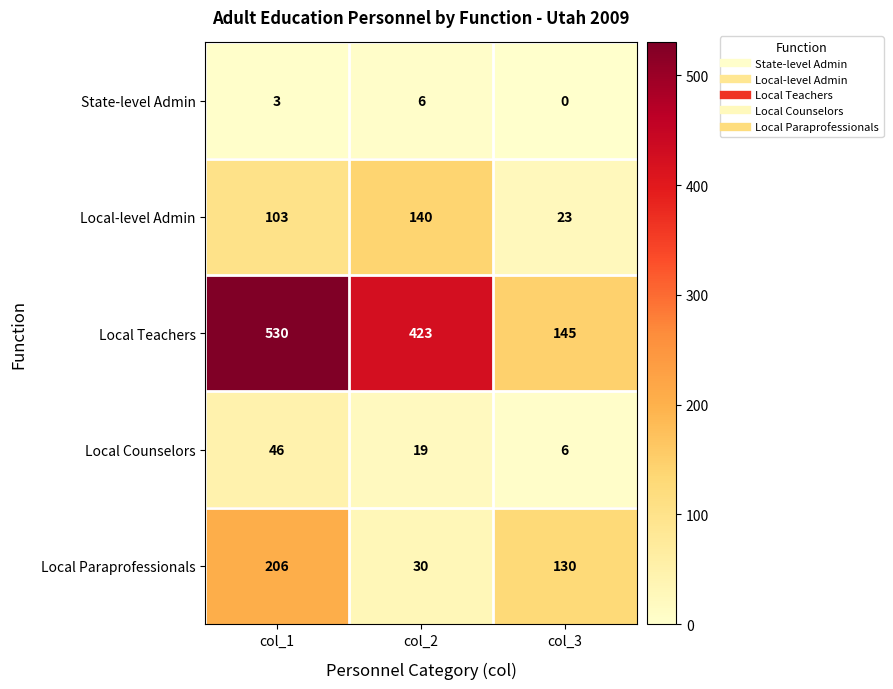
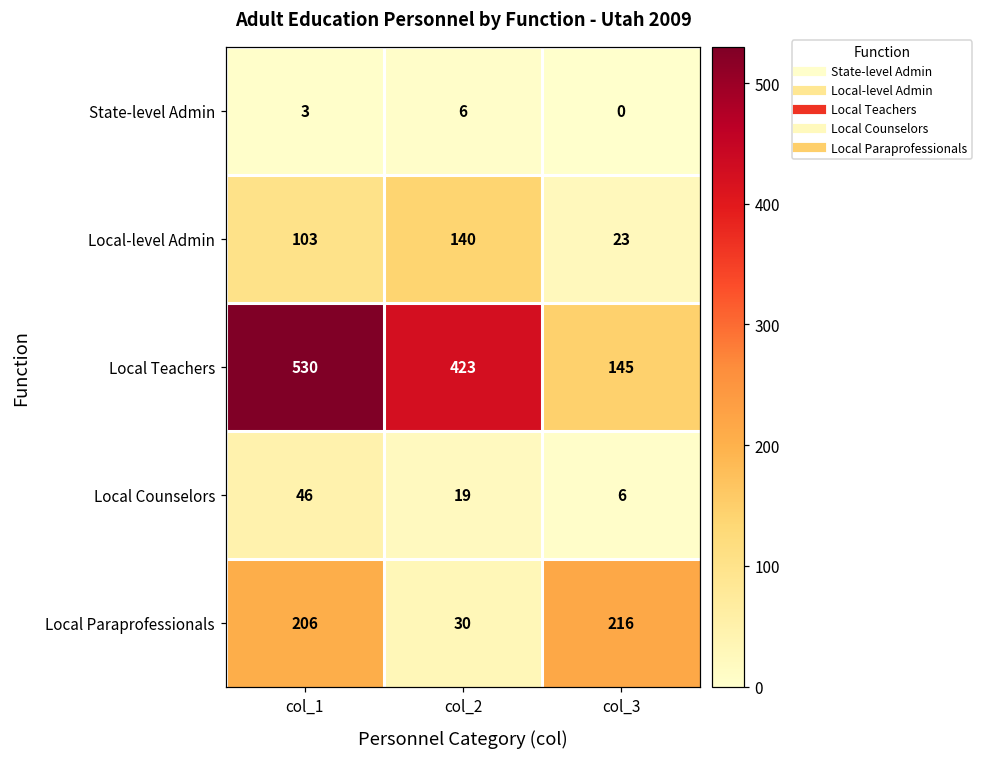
  {
    "State-level Admin": {
      "col_1": 3,
      "col_2": 6,
      "col_3": 0
    },
    "Local-level Admin": {
      "col_1": 103,
      "col_2": 140,
      "col_3": 23
    },
    "Local Teachers": {
      "col_1": 530,
      "col_2": 423,
      "col_3": 145
    },
    "Local Counselors": {
      "col_1": 46,
      "col_2": 19,
      "col_3": 6
    },
    "Local Paraprofessionals": {
      "col_1": 206,
      "col_2": 30,
-     "col_3": 130
+     "col_3": 216
    }
  }
